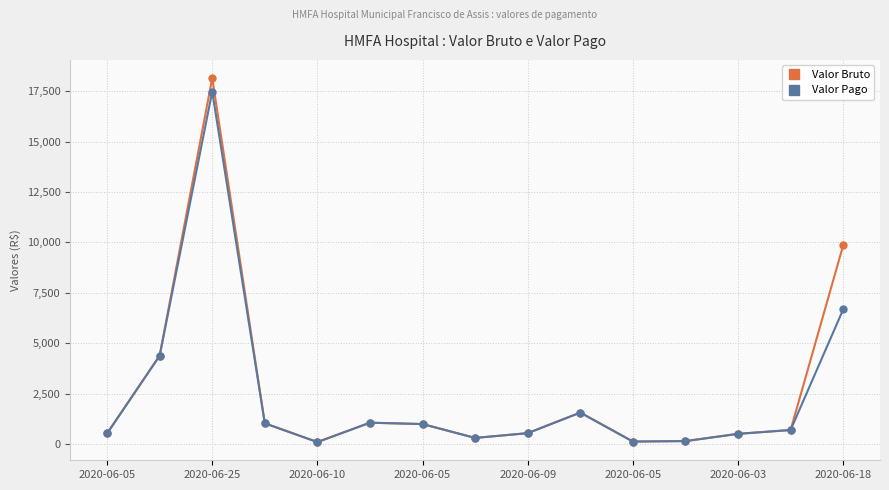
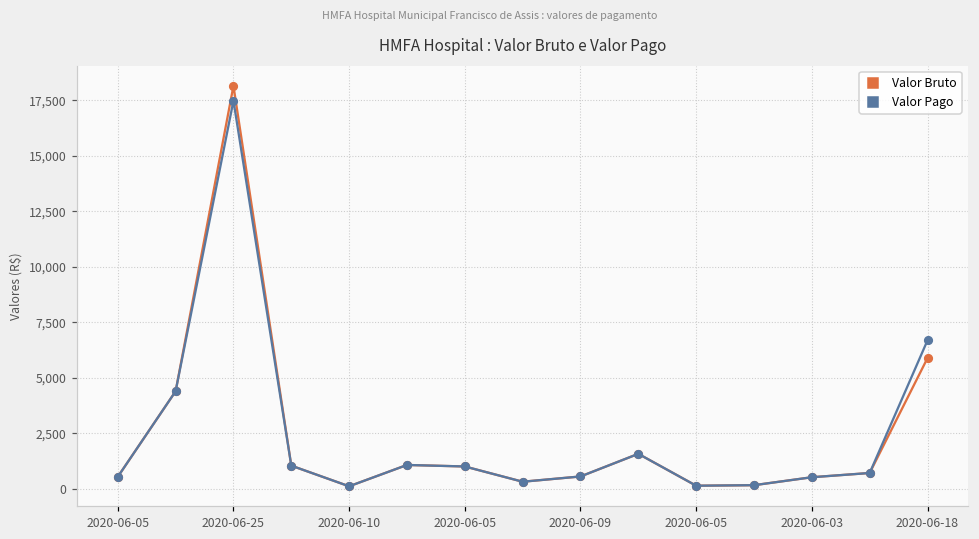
  {
    "Valor Bruto": {
      "2020-06-25": "18,100",
-     "2020-06-18": "9,900"
+     "2020-06-18": "5,900"
    },
    "Valor Pago": {
      "2020-06-25": "17,500",
      "2020-06-18": "6,700"
    }
  }
